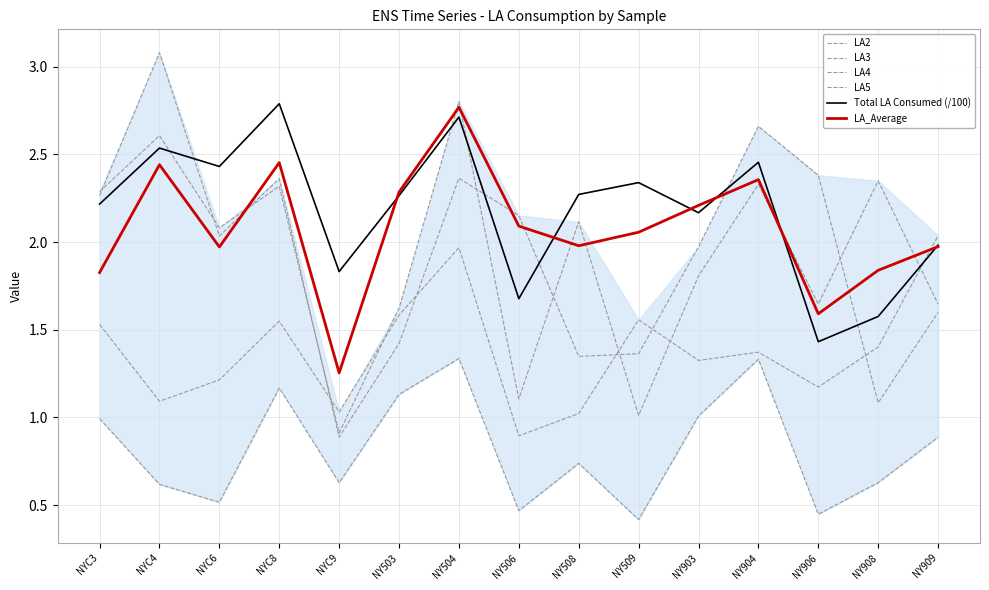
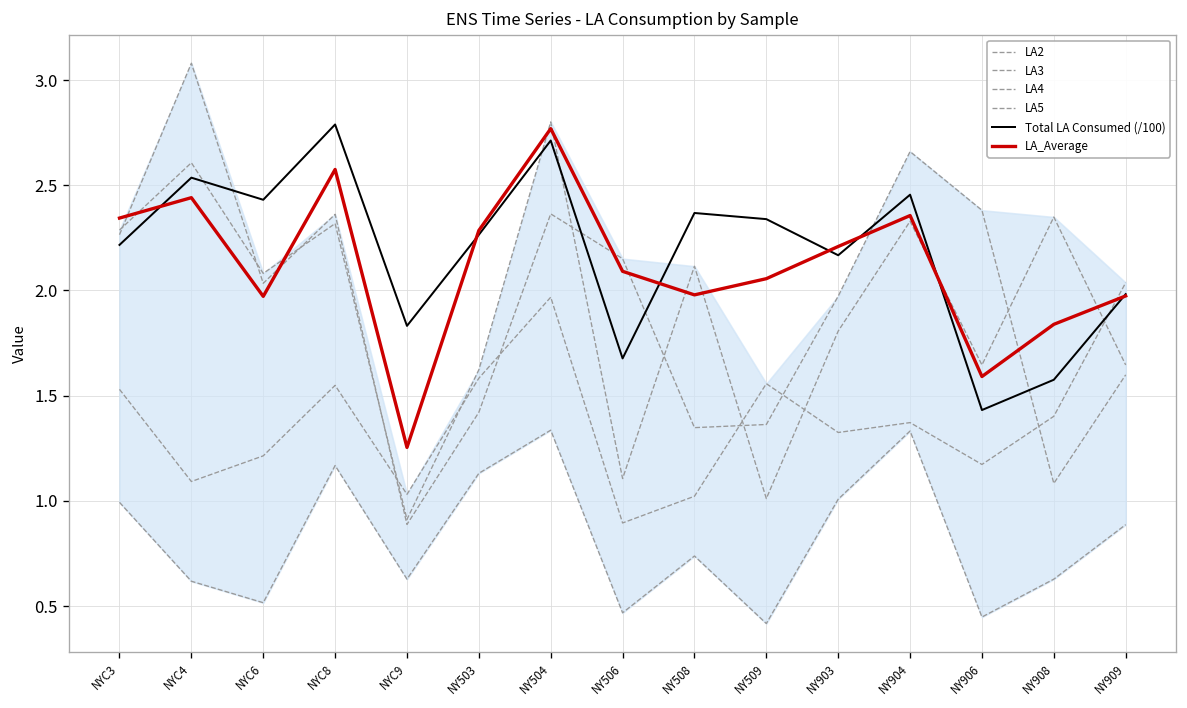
  {
    "Total LA Consumed (/100)": {
      "NYC3": 2.22,
      "NYC4": 2.54,
      "NYC6": 2.43,
      "NYC8": 2.79,
      "NYC9": 1.83,
      "NY503": 2.26,
      "NY504": 2.71,
      "NY506": 1.68,
-     "NY508": 2.27,
+     "NY508": 2.37,
      "NY509": 2.34,
      "NY903": 2.17,
      "NY904": 2.46,
      "NY906": 1.43,
      "NY908": 1.58
    },
    "LA_Average": {
-     "NYC3": 1.83,
+     "NYC3": 2.34,
      "NYC4": 2.44,
      "NYC6": 1.97,
-     "NYC8": 2.45,
+     "NYC8": 2.58,
      "NYC9": 1.25,
      "NY503": 2.29,
      "NY504": 2.77,
      "NY506": 2.09,
      "NY508": 1.98,
      "NY509": 2.06,
      "NY903": 2.21,
      "NY904": 2.36,
      "NY906": 1.59,
      "NY908": 1.84
    }
  }
